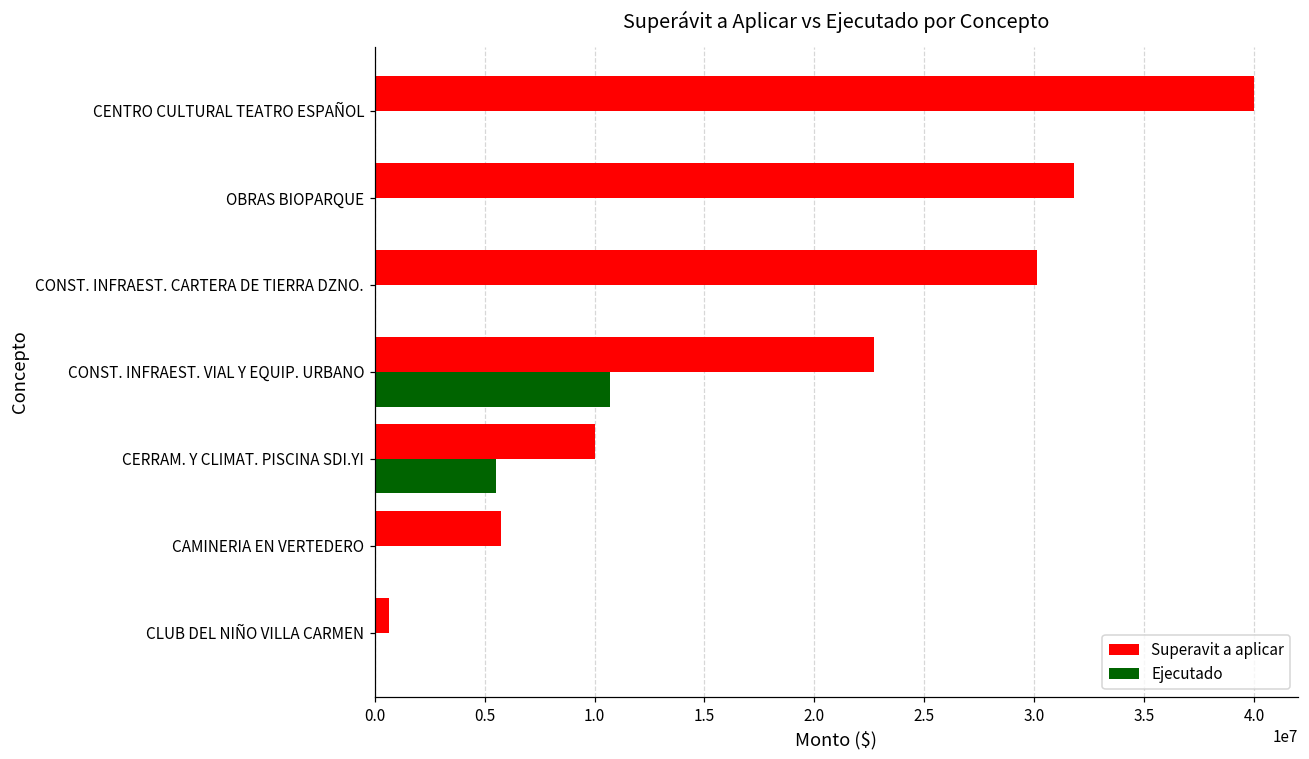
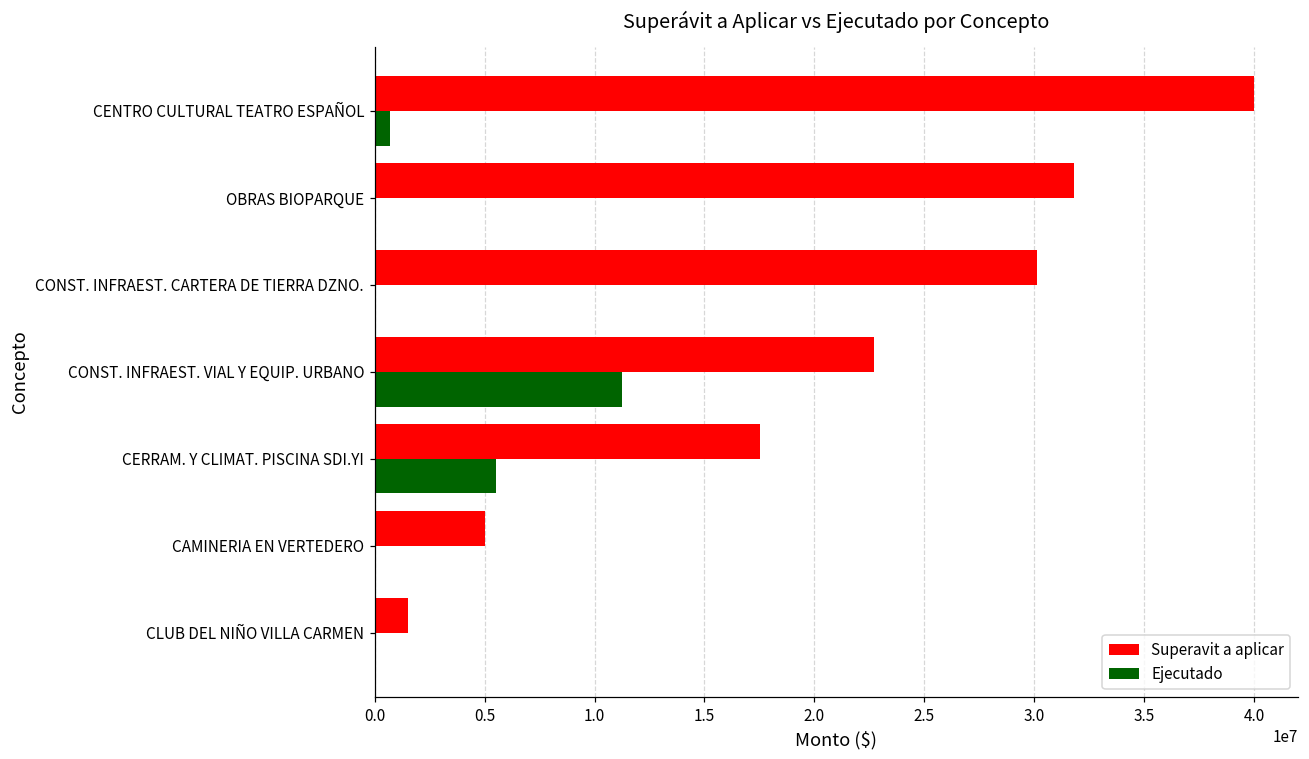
  {
    "Superavit a aplicar": {
      "CENTRO CULTURAL TEATRO ESPAÑOL": 40000000,
      "OBRAS BIOPARQUE": 31800000,
      "CONST. INFRAEST. CARTERA DE TIERRA DZNO.": 30100000,
      "CONST. INFRAEST. VIAL Y EQUIP. URBANO": 22700000,
-     "CERRAM. Y CLIMAT. PISCINA SDI.YI": 10000000,
-     "CAMINERIA EN VERTEDERO": 5700000,
-     "CLUB DEL NIÑO VILLA CARMEN": 600000
+     "CERRAM. Y CLIMAT. PISCINA SDI.YI": 17500000,
+     "CAMINERIA EN VERTEDERO": 5000000,
+     "CLUB DEL NIÑO VILLA CARMEN": 1500000
    },
    "Ejecutado": {
-     "CENTRO CULTURAL TEATRO ESPAÑOL": 0,
+     "CENTRO CULTURAL TEATRO ESPAÑOL": 700000,
      "OBRAS BIOPARQUE": 0,
      "CONST. INFRAEST. CARTERA DE TIERRA DZNO.": 0,
-     "CONST. INFRAEST. VIAL Y EQUIP. URBANO": 10700000,
+     "CONST. INFRAEST. VIAL Y EQUIP. URBANO": 11300000,
      "CERRAM. Y CLIMAT. PISCINA SDI.YI": 5500000,
      "CAMINERIA EN VERTEDERO": 0,
      "CLUB DEL NIÑO VILLA CARMEN": 0
    }
  }
